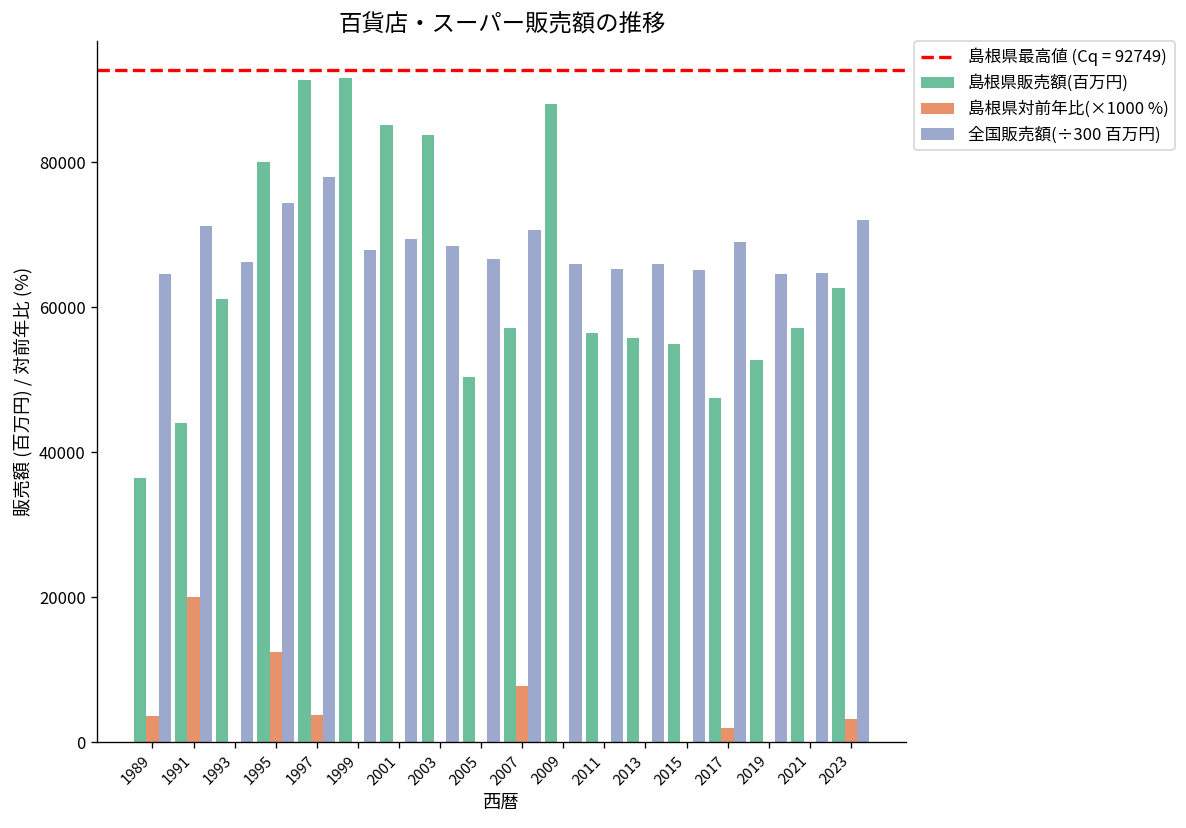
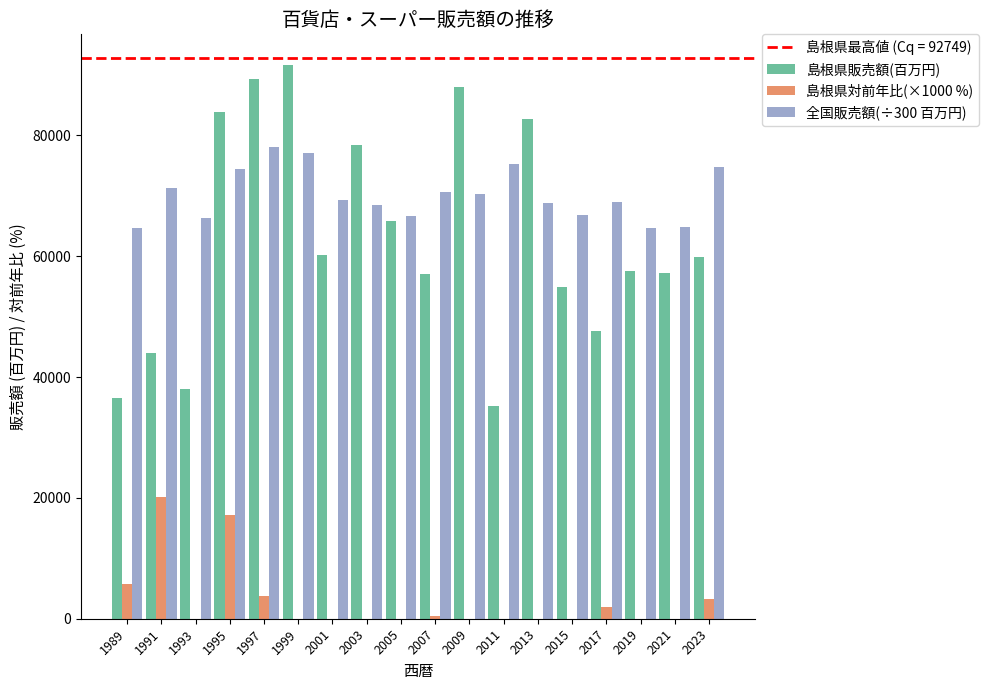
  {
    "島根県販売額(百万円)": {
      "1989": 36000,
      "1991": 44000,
-     "1993": 61000,
-     "1995": 80000,
-     "1997": 91000,
+     "1993": 38000,
+     "1995": 84000,
+     "1997": 89000,
      "1999": 92000,
-     "2001": 85000,
-     "2003": 84000,
-     "2005": 50000,
+     "2001": 60000,
+     "2003": 78000,
+     "2005": 66000,
      "2007": 57000,
      "2009": 88000,
-     "2011": 56000,
-     "2013": 56000,
+     "2011": 35000,
+     "2013": 83000,
      "2015": 55000,
      "2017": 48000,
-     "2019": 53000,
+     "2019": 58000,
      "2021": 57000,
-     "2023": 63000
+     "2023": 60000
    },
    "島根県対前年比(×1000 %)": {
-     "1989": 4000,
+     "1989": 6000,
      "1991": 20000,
-     "1995": 12000,
+     "1995": 17000,
      "1997": 4000,
-     "2007": 8000,
+     "2007": 0,
      "2017": 2000,
      "2023": 3000
    },
    "全国販売額(÷300 百万円)": {
      "1989": 65000,
      "1991": 71000,
      "1993": 66000,
      "1995": 74000,
      "1997": 78000,
-     "1999": 68000,
+     "1999": 77000,
      "2001": 69000,
      "2003": 68000,
      "2005": 67000,
      "2007": 71000,
-     "2009": 66000,
-     "2011": 65000,
-     "2013": 66000,
-     "2015": 65000,
+     "2009": 70000,
+     "2011": 75000,
+     "2013": 69000,
+     "2015": 67000,
      "2017": 69000,
      "2019": 65000,
      "2021": 65000,
-     "2023": 72000
+     "2023": 75000
    }
  }
